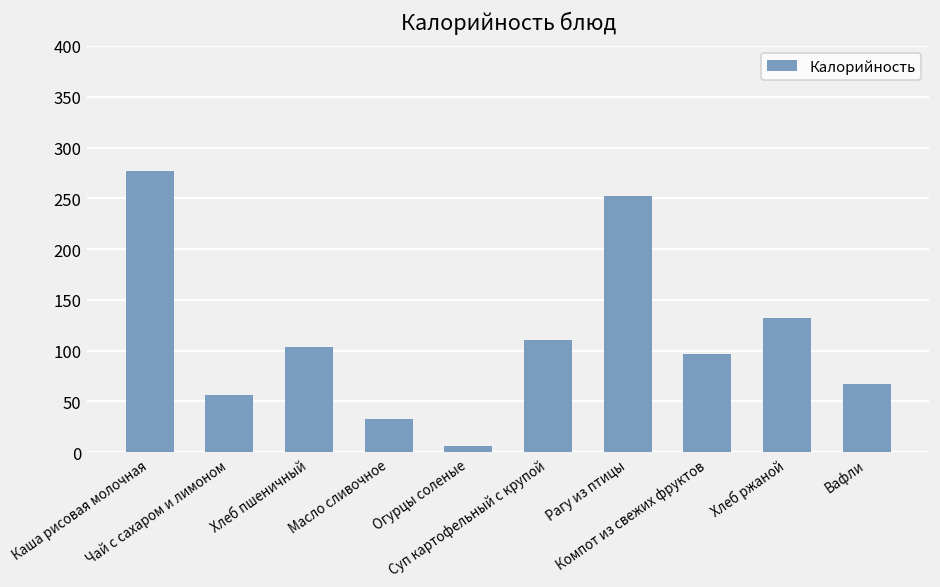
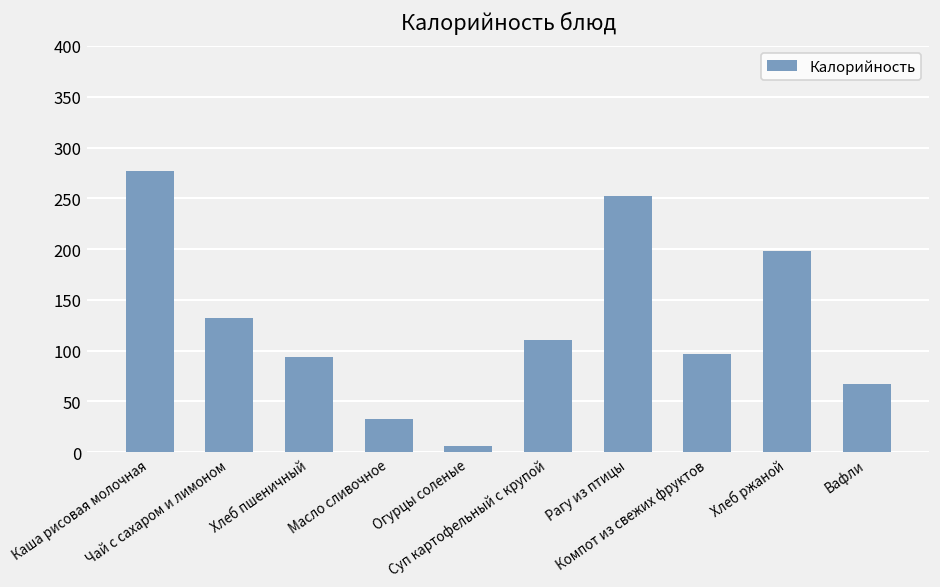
  {
    "Каша рисовая молочная": 280,
-   "Чай с сахаром и лимоном": 60,
-   "Хлеб пшеничный": 100,
+   "Чай с сахаром и лимоном": 130,
+   "Хлеб пшеничный": 90,
    "Масло сливочное": 30,
    "Огурцы соленые": 10,
    "Суп картофельный с крупой": 110,
    "Рагу из птицы": 250,
    "Компот из свежих фруктов": 100,
-   "Хлеб ржаной": 130,
+   "Хлеб ржаной": 200,
    "Вафли": 70
  }
